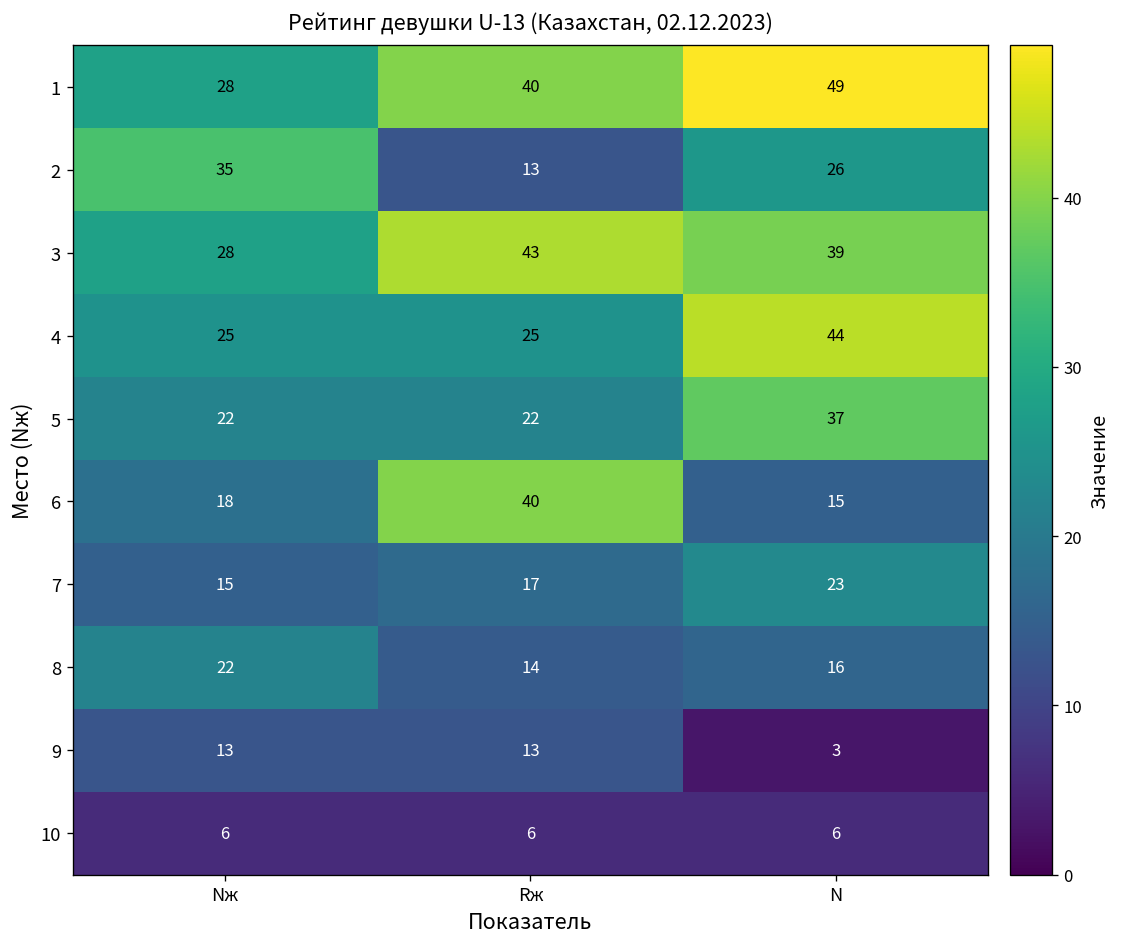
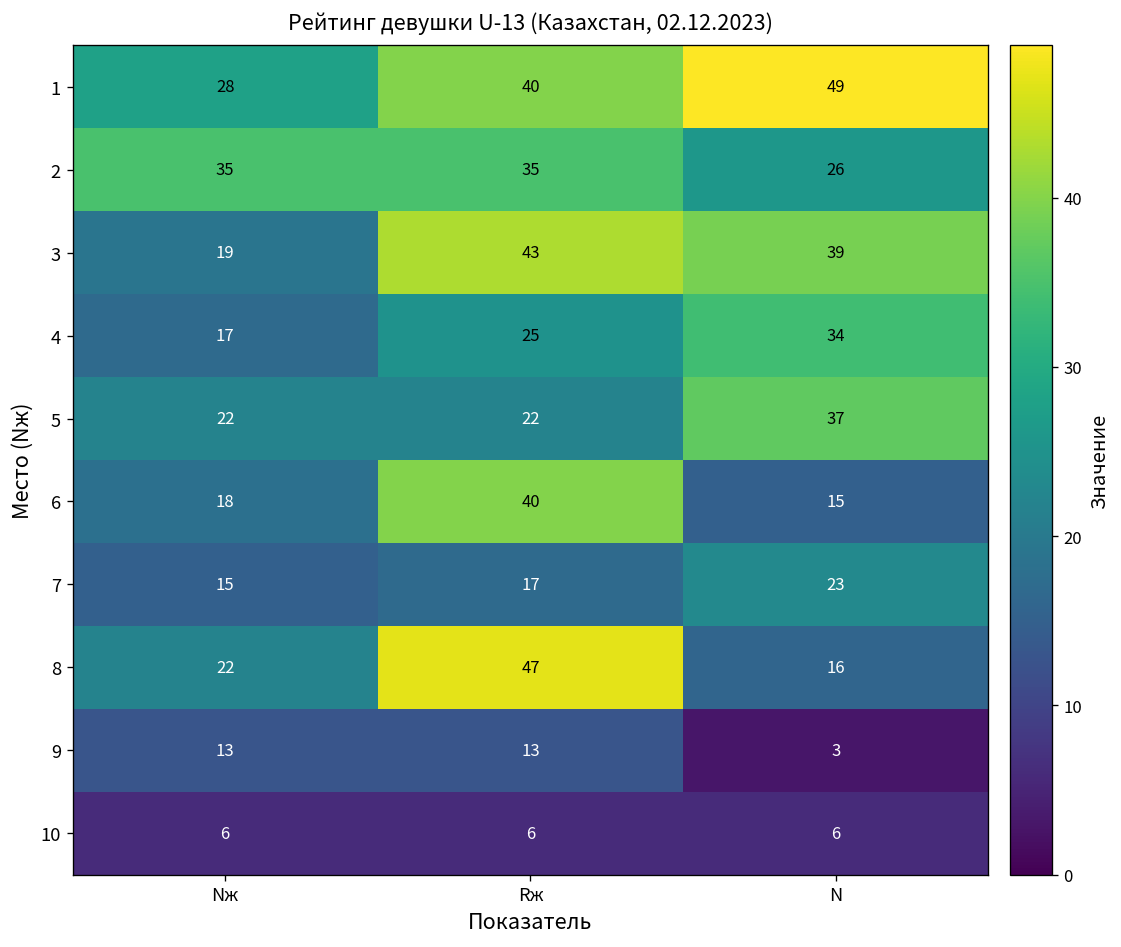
  {
    "1": {
      "Nж": 28,
      "Rж": 40,
      "N": 49
    },
    "2": {
      "Nж": 35,
-     "Rж": 13,
+     "Rж": 35,
      "N": 26
    },
    "3": {
-     "Nж": 28,
+     "Nж": 19,
      "Rж": 43,
      "N": 39
    },
    "4": {
-     "Nж": 25,
+     "Nж": 17,
      "Rж": 25,
-     "N": 44
+     "N": 34
    },
    "5": {
      "Nж": 22,
      "Rж": 22,
      "N": 37
    },
    "6": {
      "Nж": 18,
      "Rж": 40,
      "N": 15
    },
    "7": {
      "Nж": 15,
      "Rж": 17,
      "N": 23
    },
    "8": {
      "Nж": 22,
-     "Rж": 14,
+     "Rж": 47,
      "N": 16
    },
    "9": {
      "Nж": 13,
      "Rж": 13,
      "N": 3
    },
    "10": {
      "Nж": 6,
      "Rж": 6,
      "N": 6
    }
  }
